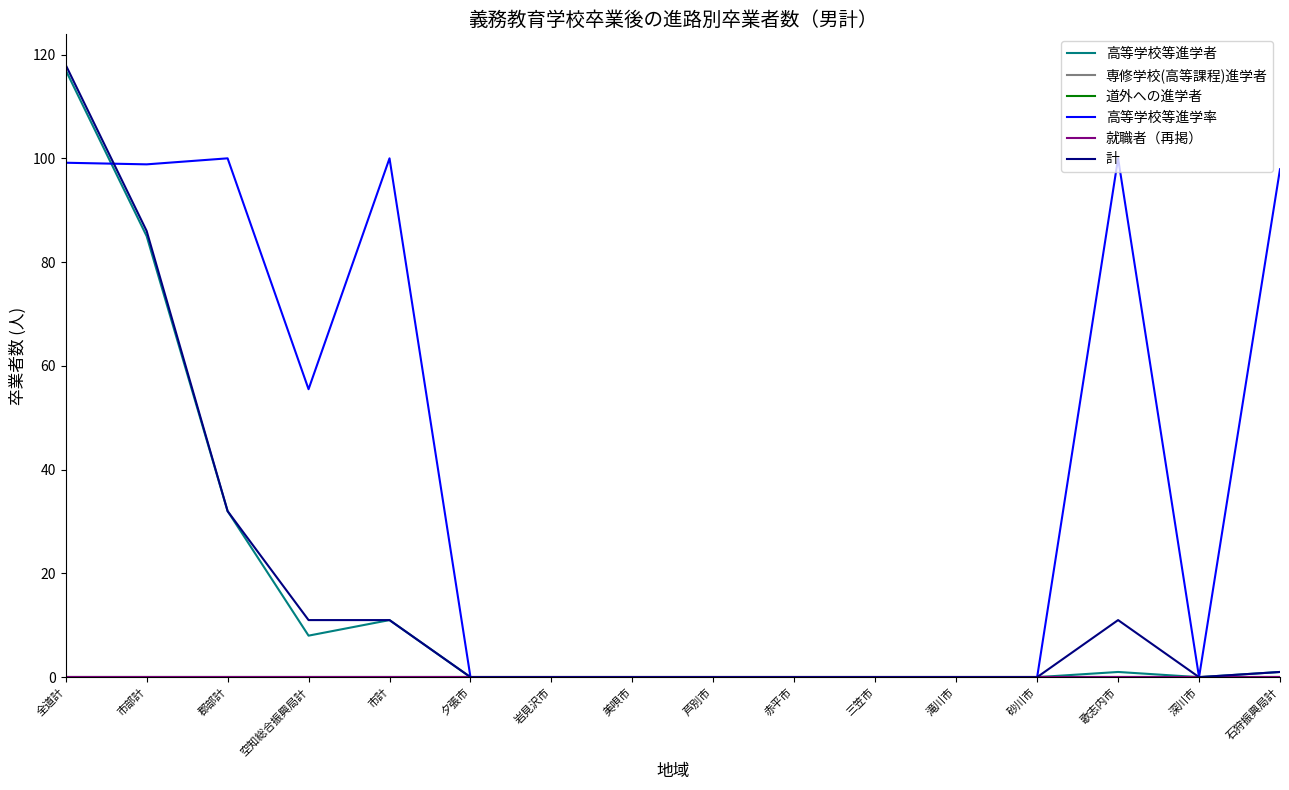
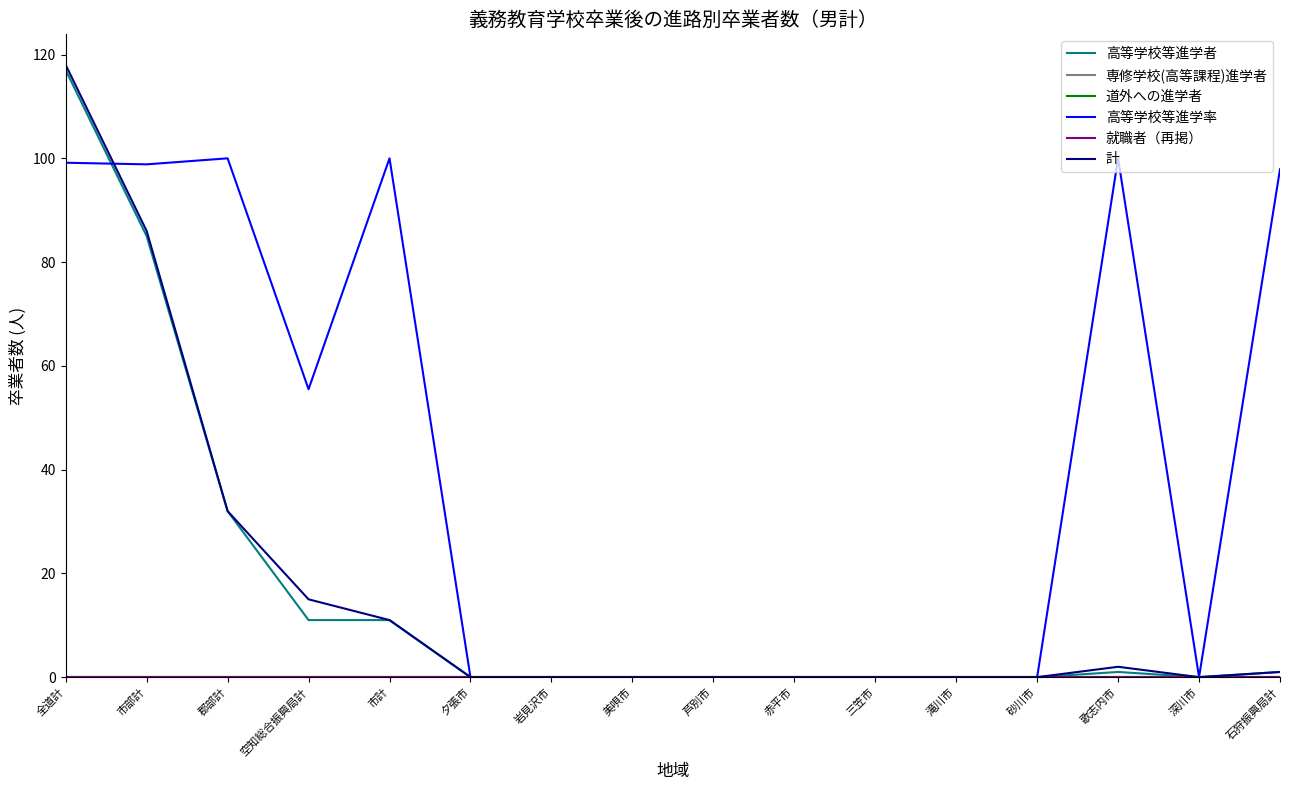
  {
    "高等学校等進学者": {
      "全道計": 117,
      "市部計": 85,
-     "空知総合振興局計": 8,
+     "空知総合振興局計": 11,
      "歌志内市": 1
    },
    "就職者（再掲）": {
      "全道計": 0,
      "市部計": 0,
      "郡部計": 0,
      "空知総合振興局計": 0,
      "市計": 0,
      "歌志内市": 0,
      "石狩振興局計": 0
    },
    "高等学校等進学率": {
      "全道計": 99,
      "市部計": 99,
      "郡部計": 100,
      "空知総合振興局計": 56,
      "市計": 100,
      "石狩振興局計": 98
    },
    "計": {
      "全道計": 118,
      "市部計": 86,
-     "空知総合振興局計": 11,
-     "歌志内市": 11
+     "空知総合振興局計": 15,
+     "歌志内市": 2
    }
  }
